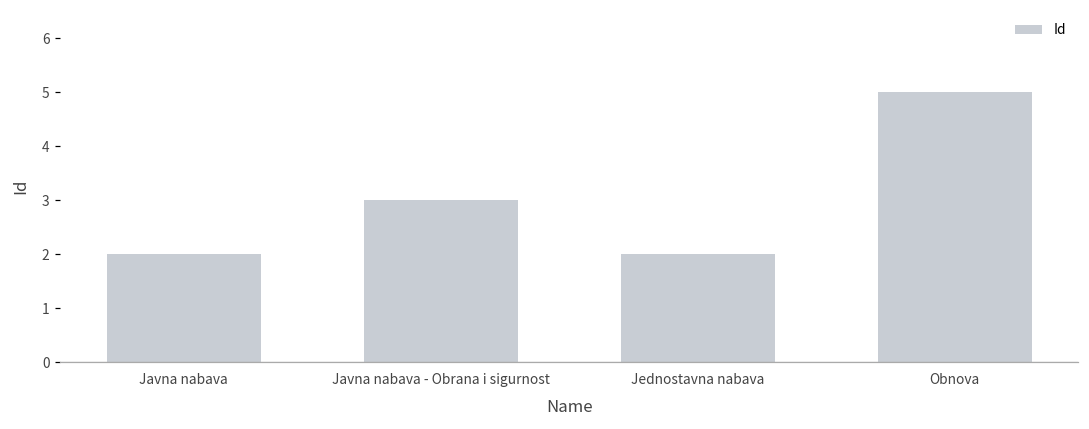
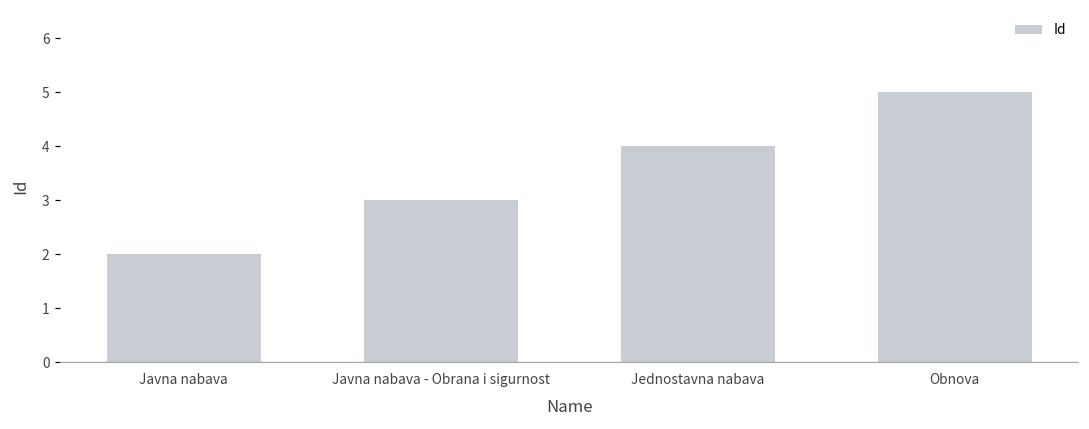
  {
    "Javna nabava": 2,
    "Javna nabava - Obrana i sigurnost": 3,
-   "Jednostavna nabava": 2,
+   "Jednostavna nabava": 4,
    "Obnova": 5
  }
